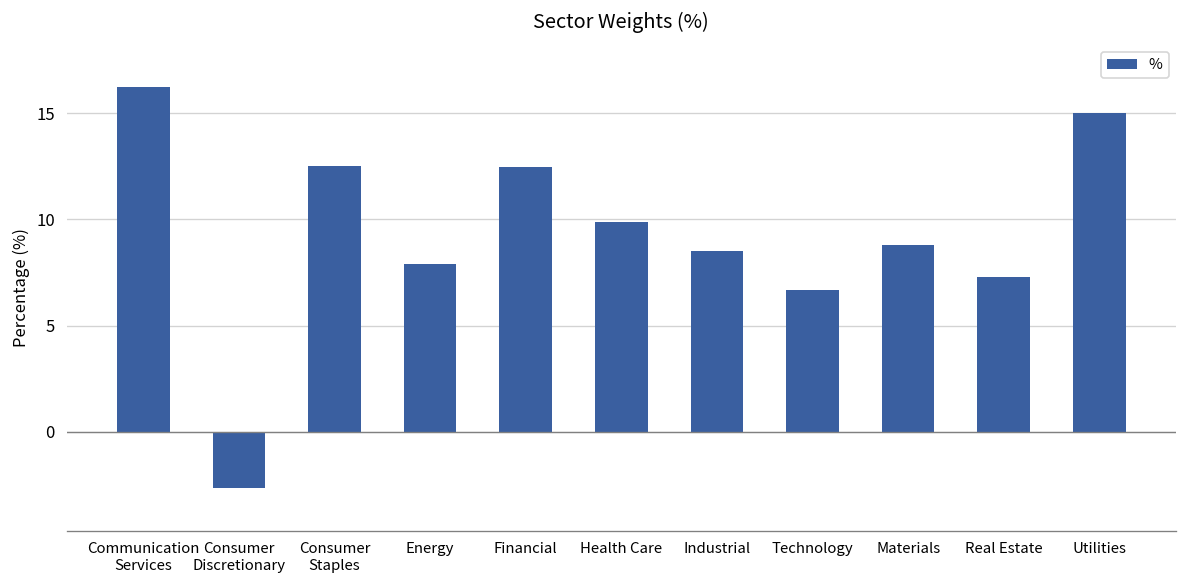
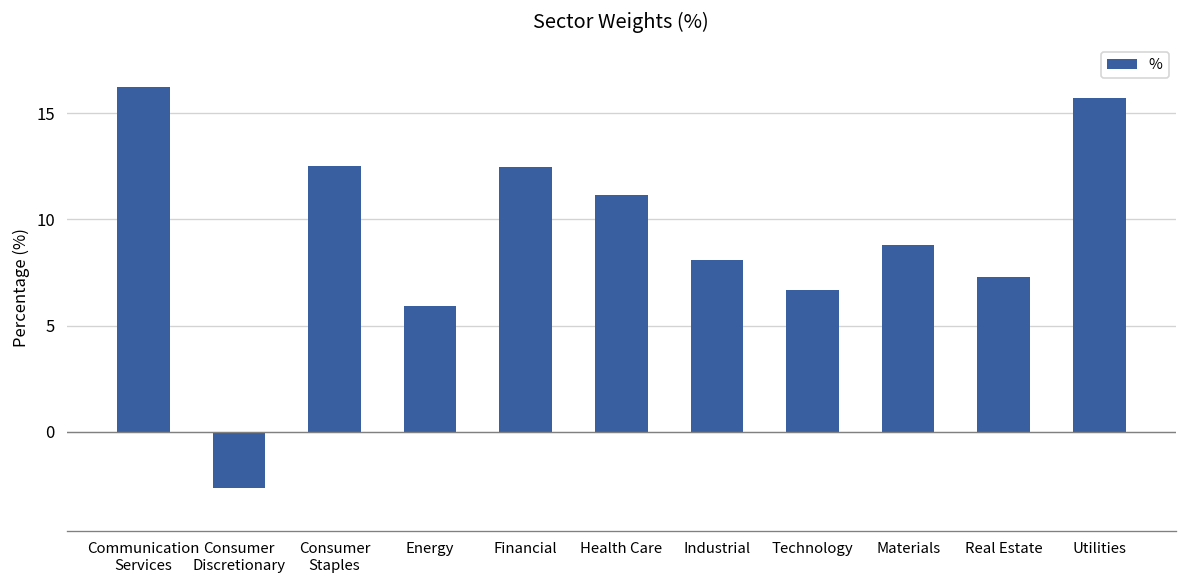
  {
    "Communication Services": 16.2,
    "Consumer Discretionary": -2.7,
    "Consumer Staples": 12.5,
-   "Energy": 7.9,
+   "Energy": 5.9,
    "Financial": 12.5,
-   "Health Care": 9.9,
-   "Industrial": 8.5,
+   "Health Care": 11.1,
+   "Industrial": 8.1,
    "Technology": 6.7,
    "Materials": 8.8,
    "Real Estate": 7.3,
-   "Utilities": 15.0
+   "Utilities": 15.7
  }
